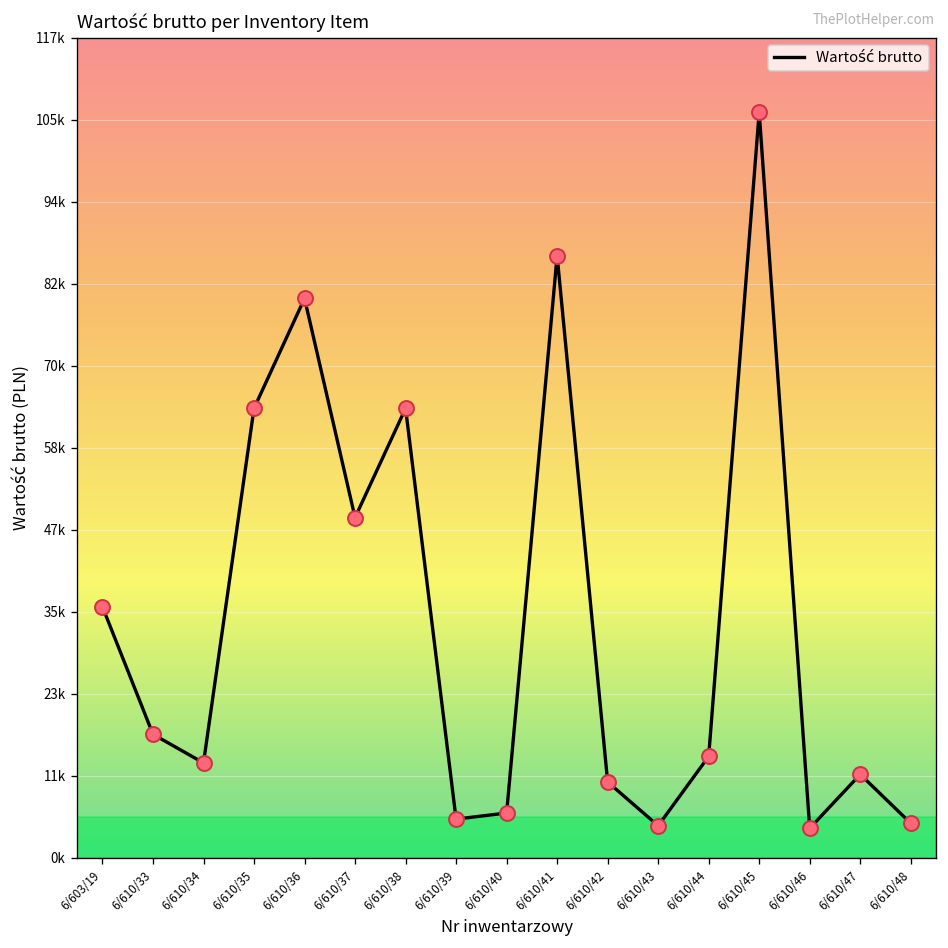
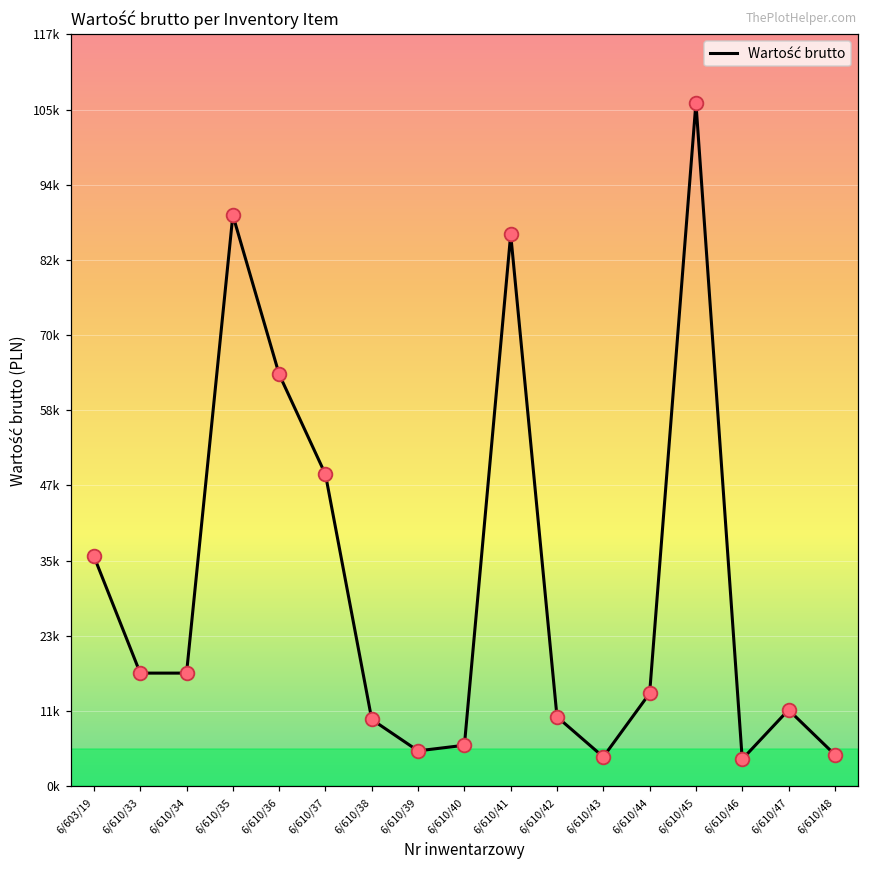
  {
    "6/603/19": 36000,
    "6/610/33": 18000,
-   "6/610/34": 14000,
-   "6/610/35": 64000,
-   "6/610/36": 80000,
+   "6/610/34": 18000,
+   "6/610/35": 89000,
+   "6/610/36": 64000,
    "6/610/37": 49000,
-   "6/610/38": 64000,
+   "6/610/38": 10000,
    "6/610/40": 6000,
    "6/610/41": 86000,
    "6/610/42": 11000,
    "6/610/44": 15000,
    "6/610/45": 107000,
    "6/610/47": 12000
  }
